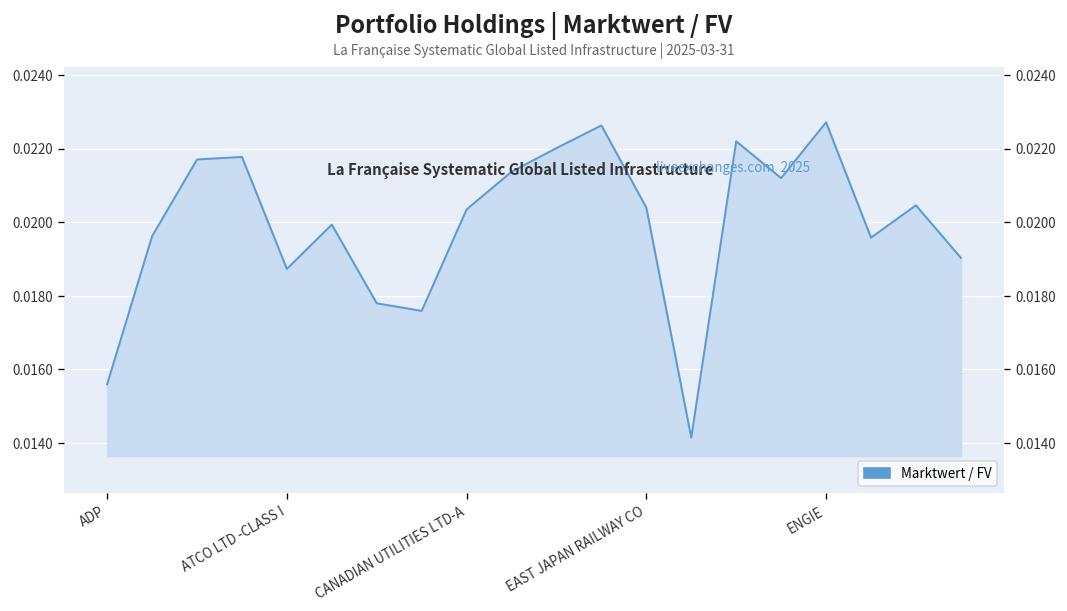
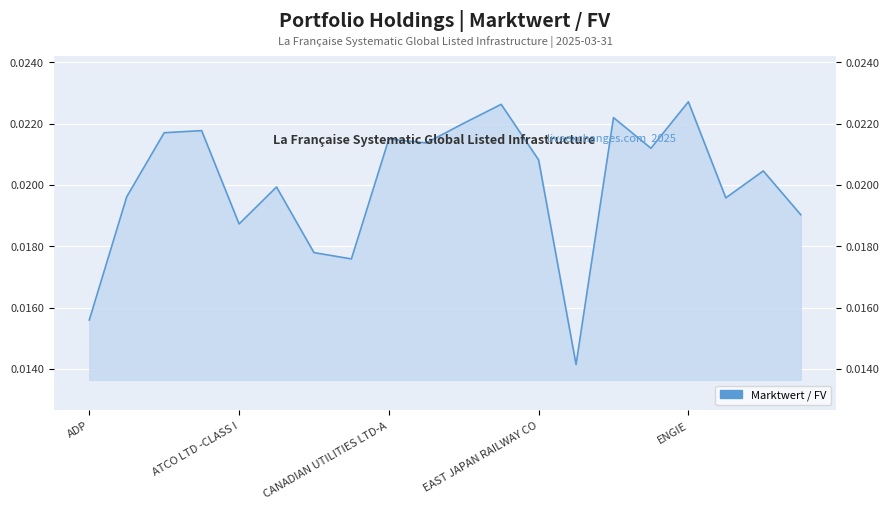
  {
    "ADP": 0.0156,
    "ATCO LTD -CLASS I": 0.0187,
-   "CANADIAN UTILITIES LTD-A": 0.0203,
-   "EAST JAPAN RAILWAY CO": 0.0204,
+   "CANADIAN UTILITIES LTD-A": 0.0215,
+   "EAST JAPAN RAILWAY CO": 0.0208,
    "ENGIE": 0.0227
  }
